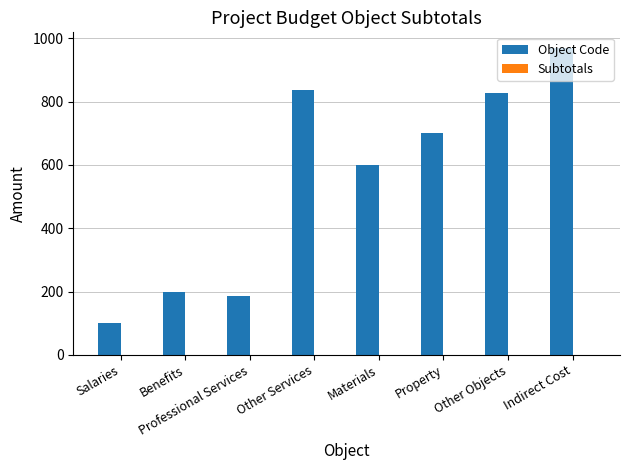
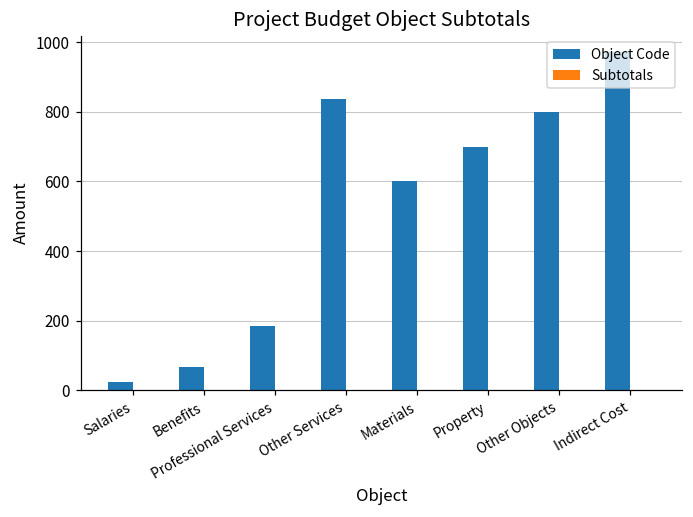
  {
    "Object Code": {
-     "Salaries": 100,
-     "Benefits": 200,
+     "Salaries": 20,
+     "Benefits": 70,
      "Professional Services": 190,
      "Other Services": 840,
      "Materials": 600,
      "Property": 700,
-     "Other Objects": 830
+     "Other Objects": 800
    },
    "Subtotals": {
      "Salaries": 0,
      "Benefits": 0,
      "Professional Services": 0,
      "Other Services": 0,
      "Materials": 0,
      "Property": 0,
      "Other Objects": 0,
      "Indirect Cost": 0
    }
  }
